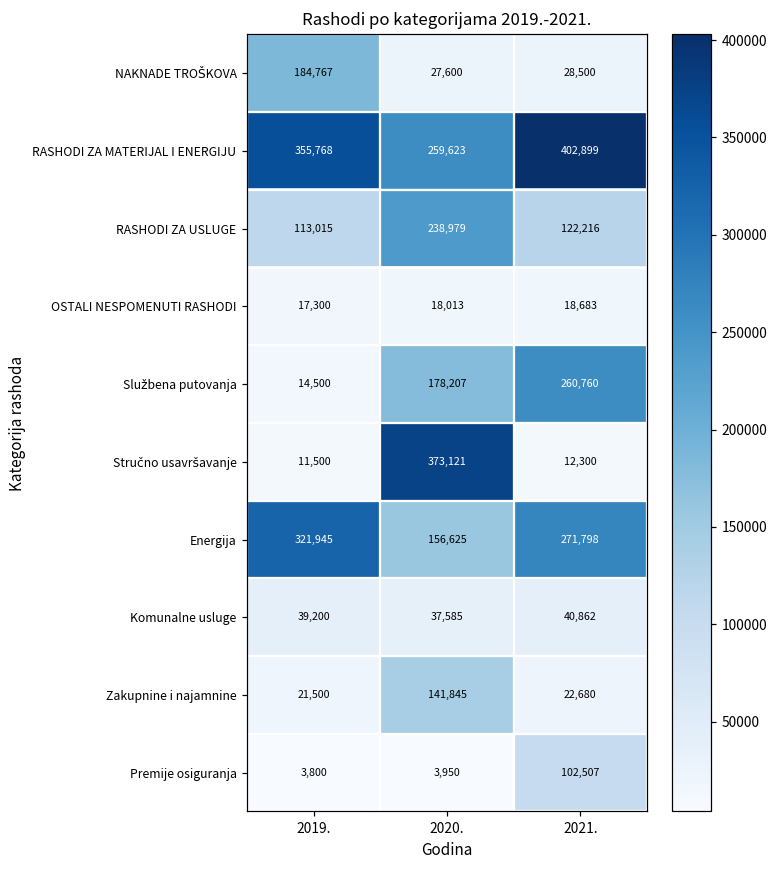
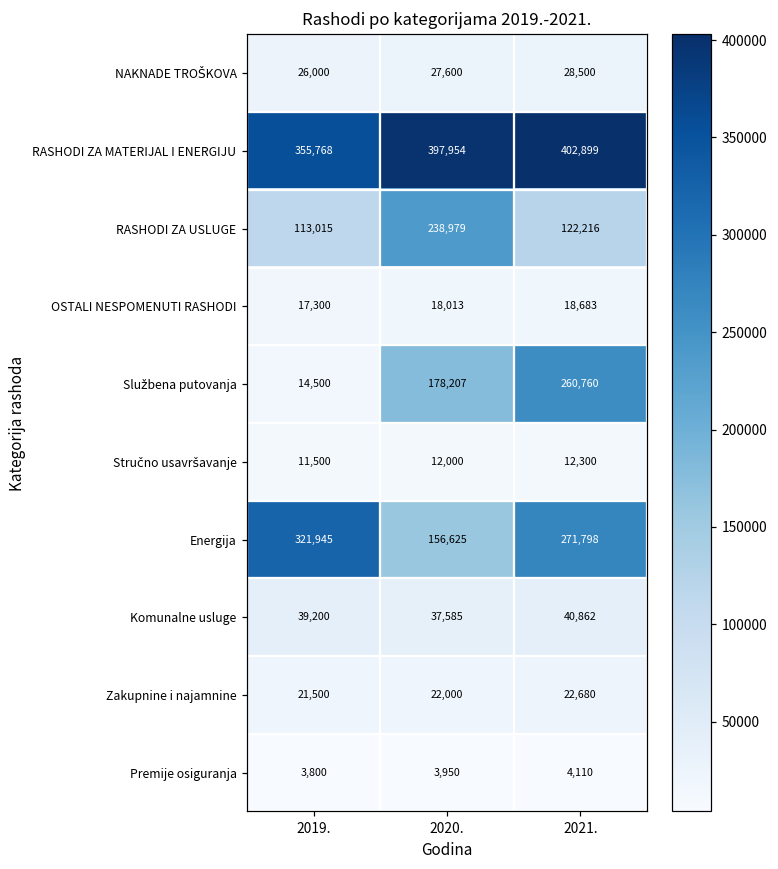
  {
    "NAKNADE TROŠKOVA": {
-     "2019.": "184,767",
+     "2019.": "26,000",
      "2020.": "27,600",
      "2021.": "28,500"
    },
    "RASHODI ZA MATERIJAL I ENERGIJU": {
      "2019.": "355,768",
-     "2020.": "259,623",
+     "2020.": "397,954",
      "2021.": "402,899"
    },
    "RASHODI ZA USLUGE": {
      "2019.": "113,015",
      "2020.": "238,979",
      "2021.": "122,216"
    },
    "OSTALI NESPOMENUTI RASHODI": {
      "2019.": "17,300",
      "2020.": "18,013",
      "2021.": "18,683"
    },
    "Službena putovanja": {
      "2019.": "14,500",
      "2020.": "178,207",
      "2021.": "260,760"
    },
    "Stručno usavršavanje": {
      "2019.": "11,500",
-     "2020.": "373,121",
+     "2020.": "12,000",
      "2021.": "12,300"
    },
    "Energija": {
      "2019.": "321,945",
      "2020.": "156,625",
      "2021.": "271,798"
    },
    "Komunalne usluge": {
      "2019.": "39,200",
      "2020.": "37,585",
      "2021.": "40,862"
    },
    "Zakupnine i najamnine": {
      "2019.": "21,500",
-     "2020.": "141,845",
+     "2020.": "22,000",
      "2021.": "22,680"
    },
    "Premije osiguranja": {
      "2019.": "3,800",
      "2020.": "3,950",
-     "2021.": "102,507"
+     "2021.": "4,110"
    }
  }
